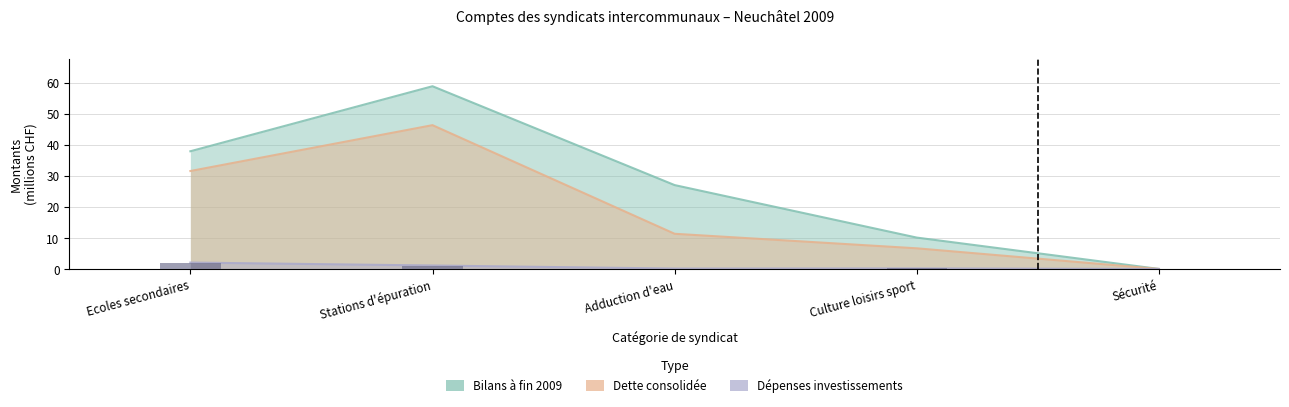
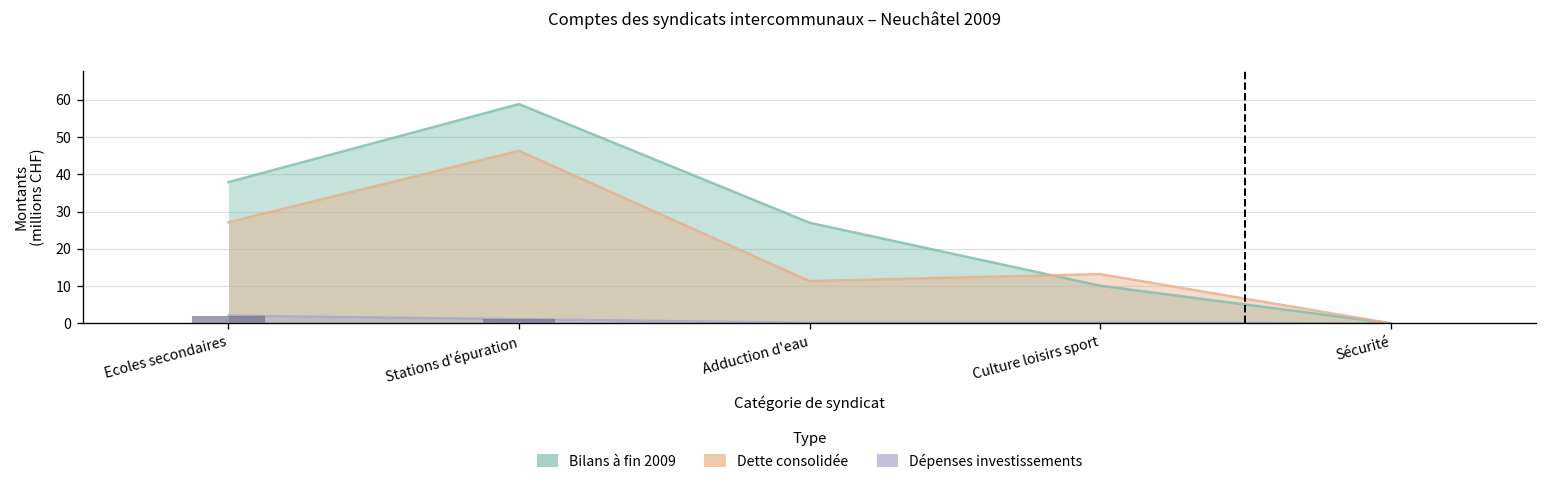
  {
    "Dette consolidée": {
-     "Ecoles secondaires": 32,
+     "Ecoles secondaires": 27,
      "Stations d'épuration": 46,
      "Adduction d'eau": 11,
-     "Culture loisirs sport": 7
+     "Culture loisirs sport": 13
    }
  }
